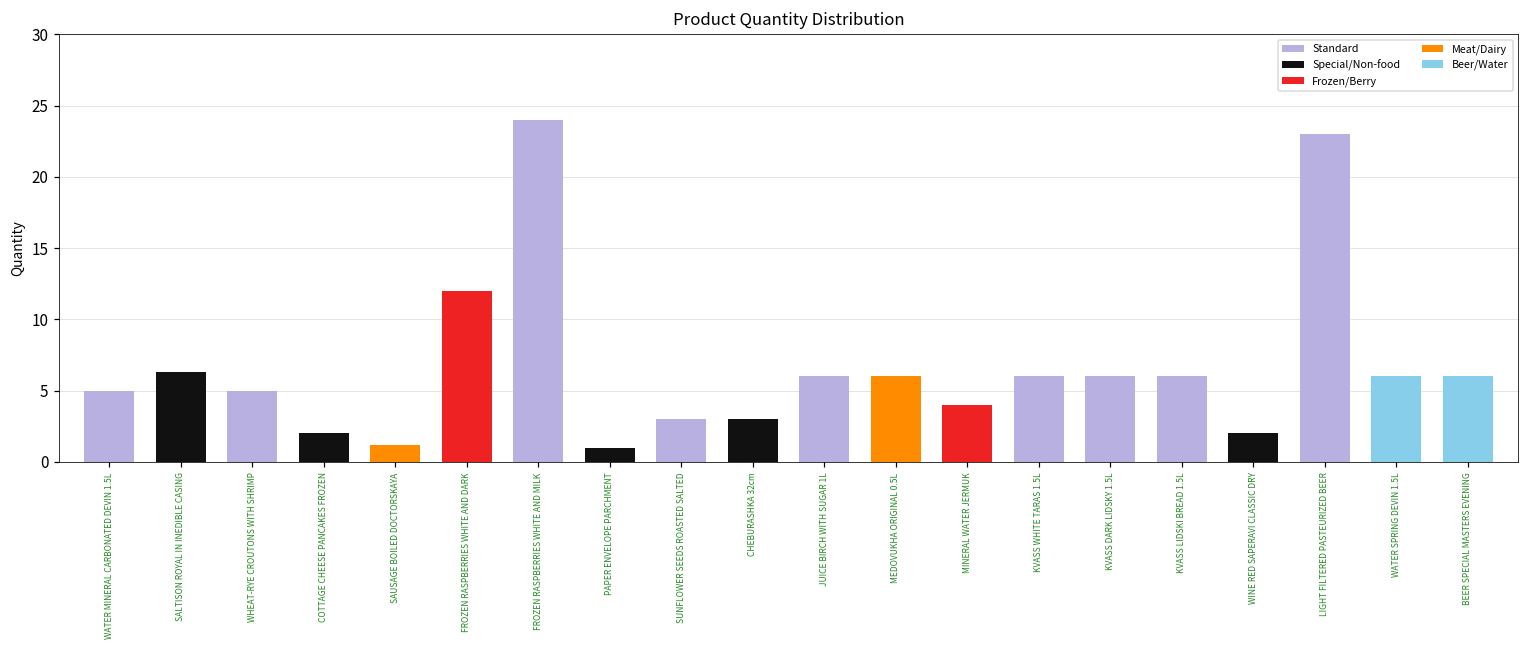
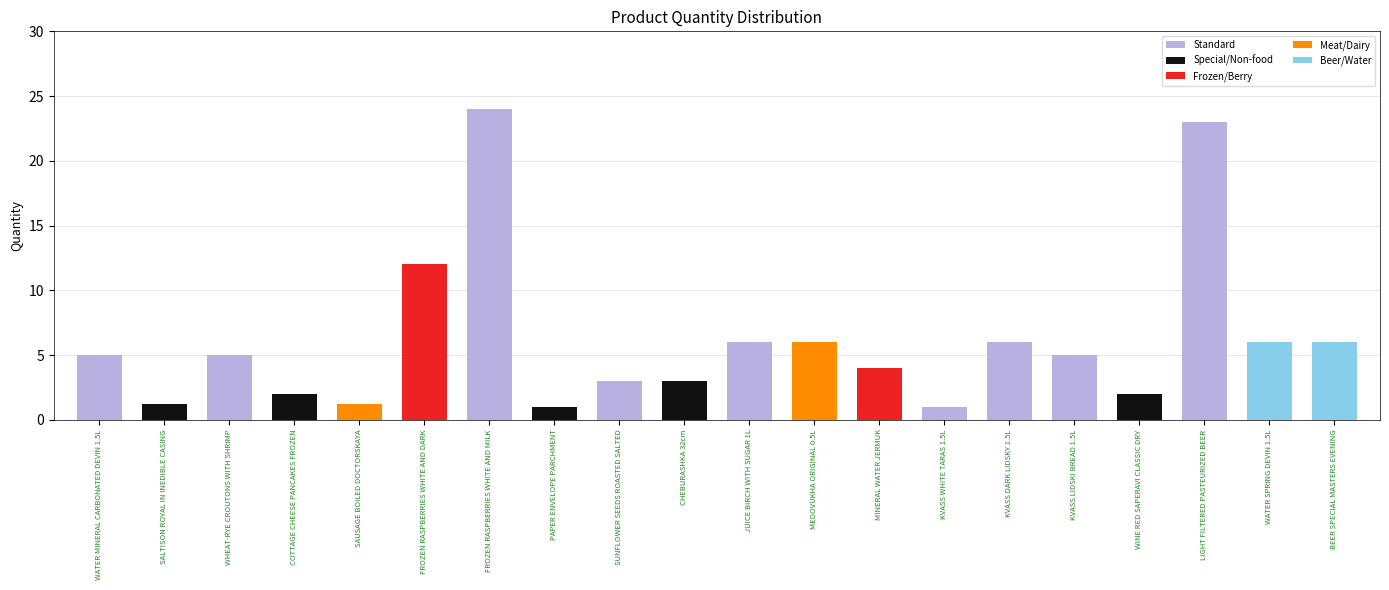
  {
    "WATER MINERAL CARBONATED DEVIN 1.5L": 5.0,
-   "SALTISON ROYAL IN INEDIBLE CASING": 6.3,
+   "SALTISON ROYAL IN INEDIBLE CASING": 1.2,
    "WHEAT-RYE CROUTONS WITH SHRIMP": 5.0,
    "COTTAGE CHEESE PANCAKES FROZEN": 2.0,
    "SAUSAGE BOILED DOCTORSKAYA": 1.2,
    "FROZEN RASPBERRIES WHITE AND DARK": 12.0,
    "FROZEN RASPBERRIES WHITE AND MILK": 24.0,
    "PAPER ENVELOPE PARCHMENT": 1.0,
    "SUNFLOWER SEEDS ROASTED SALTED": 3.0,
    "CHEBURASHKA 32cm": 3.0,
    "JUICE BIRCH WITH SUGAR 1L": 6.0,
    "MEDOVUKHA ORIGINAL 0.5L": 6.0,
    "MINERAL WATER JERMUK": 4.0,
-   "KVASS WHITE TARAS 1.5L": 6,
+   "KVASS WHITE TARAS 1.5L": 1,
    "KVASS DARK LIDSKY 1.5L": 6.0,
-   "KVASS LIDSKI BREAD 1.5L": 6,
+   "KVASS LIDSKI BREAD 1.5L": 5,
    "WINE RED SAPERAVI CLASSIC DRY": 2.0,
    "LIGHT FILTERED PASTEURIZED BEER": 23.0,
    "WATER SPRING DEVIN 1.5L": 6.0,
    "BEER SPECIAL MASTERS EVENING": 6.0
  }
